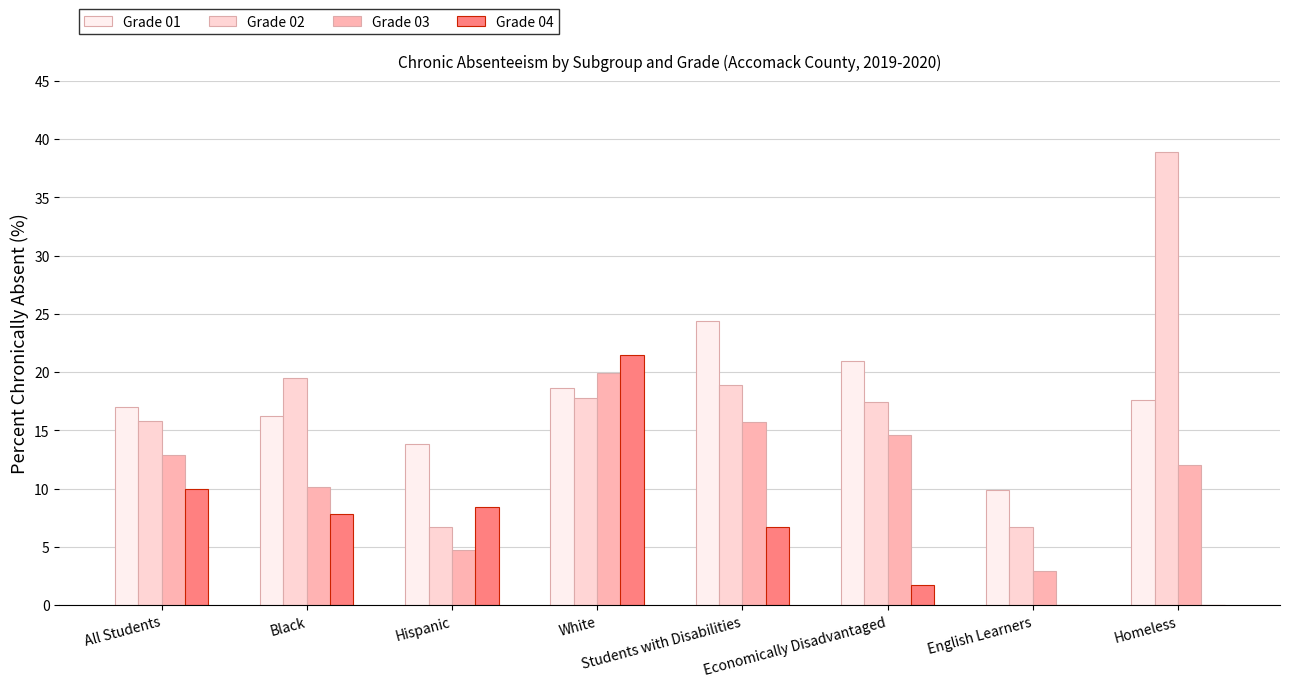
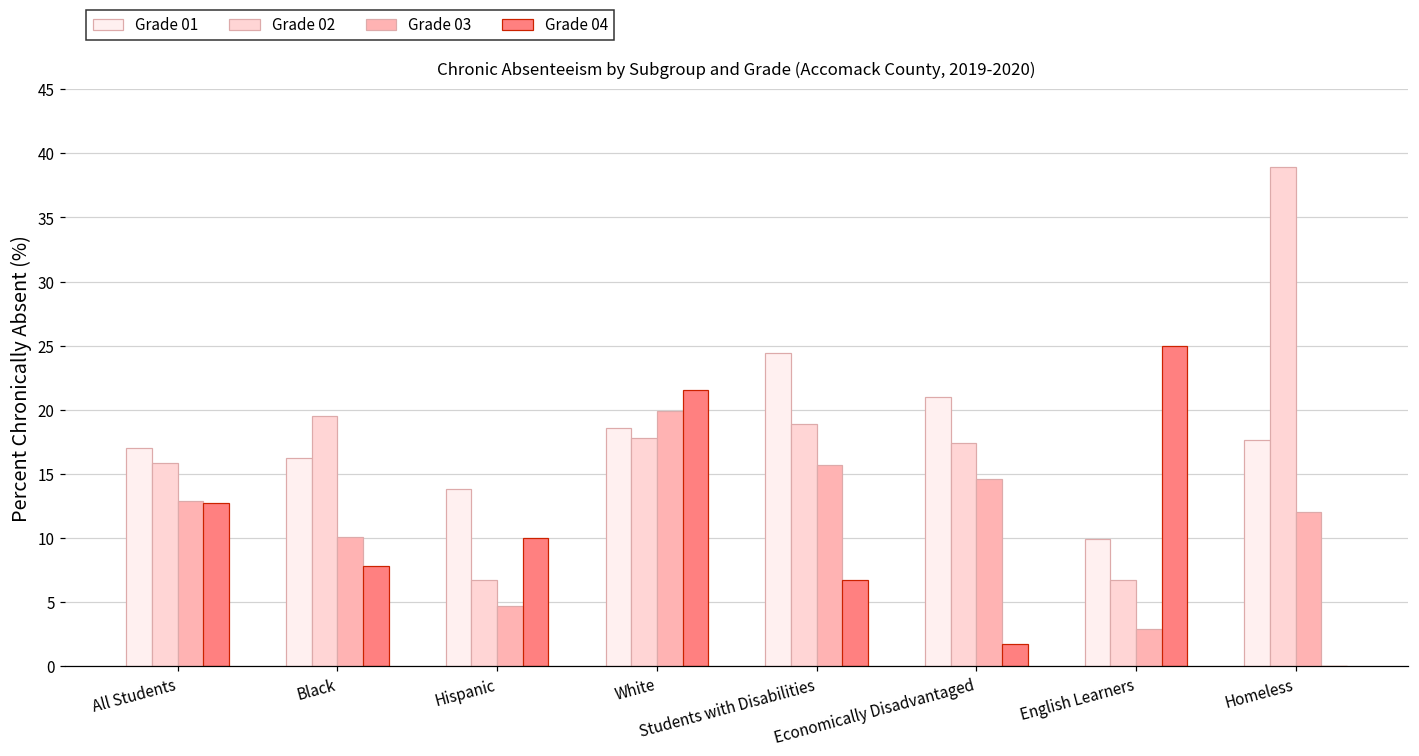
  {
    "Grade 04": {
-     "All Students": 10.0,
+     "All Students": 12.7,
      "Black": 7.8,
-     "Hispanic": 8.4,
+     "Hispanic": 10.0,
      "White": 21.5,
      "Students with Disabilities": 6.7,
      "Economically Disadvantaged": 1.7,
-     "English Learners": 0,
+     "English Learners": 25,
      "Homeless": 0.0
    }
  }
